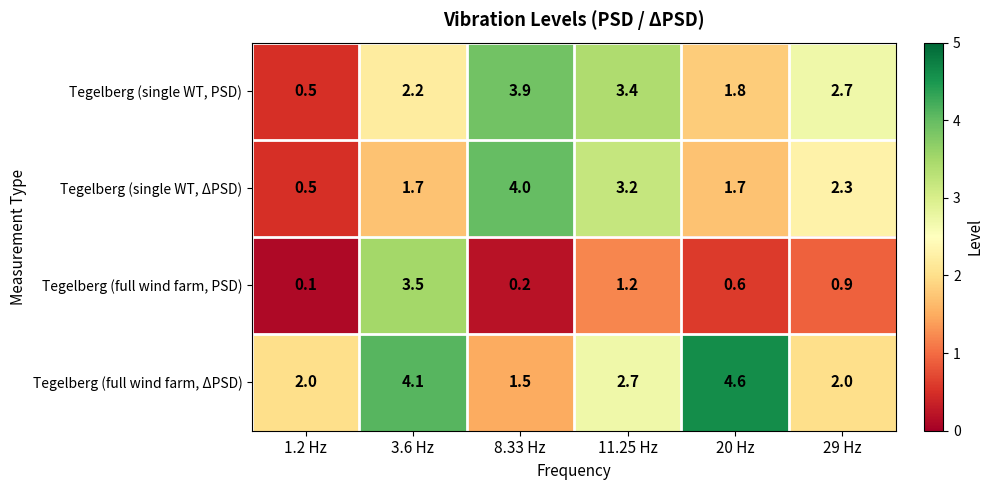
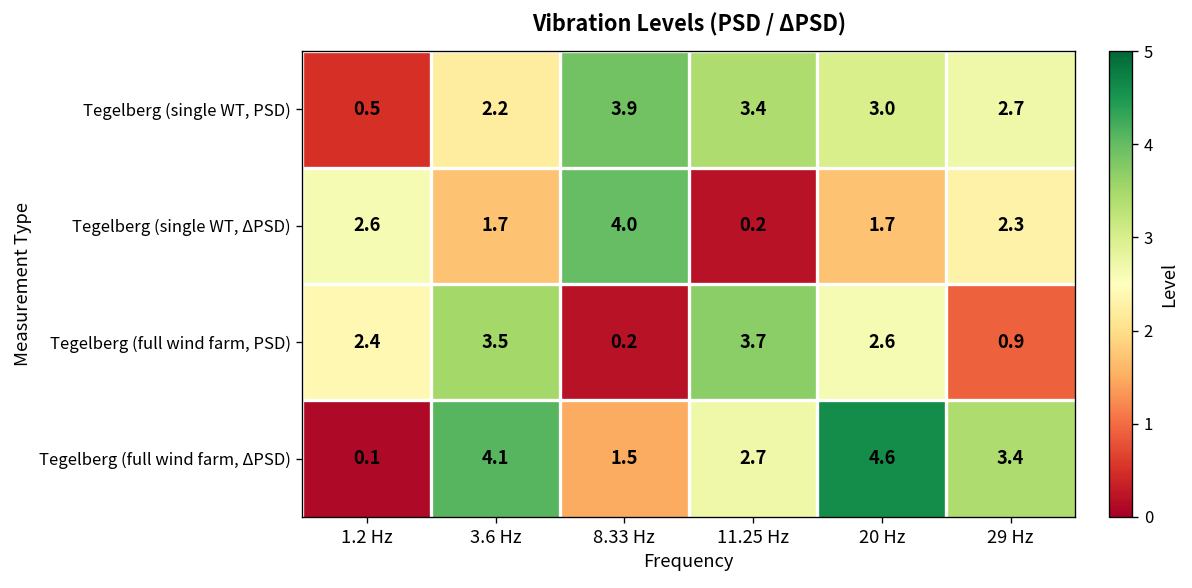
  {
    "Tegelberg (single WT, PSD)": {
      "1.2 Hz": 0.5,
      "3.6 Hz": 2.2,
      "8.33 Hz": 3.9,
      "11.25 Hz": 3.4,
-     "20 Hz": 1.8,
+     "20 Hz": 3.0,
      "29 Hz": 2.7
    },
    "Tegelberg (single WT, ΔPSD)": {
-     "1.2 Hz": 0.5,
+     "1.2 Hz": 2.6,
      "3.6 Hz": 1.7,
      "8.33 Hz": 4.0,
-     "11.25 Hz": 3.2,
+     "11.25 Hz": 0.2,
      "20 Hz": 1.7,
      "29 Hz": 2.3
    },
    "Tegelberg (full wind farm, PSD)": {
-     "1.2 Hz": 0.1,
+     "1.2 Hz": 2.4,
      "3.6 Hz": 3.5,
      "8.33 Hz": 0.2,
-     "11.25 Hz": 1.2,
-     "20 Hz": 0.6,
+     "11.25 Hz": 3.7,
+     "20 Hz": 2.6,
      "29 Hz": 0.9
    },
    "Tegelberg (full wind farm, ΔPSD)": {
-     "1.2 Hz": 2.0,
+     "1.2 Hz": 0.1,
      "3.6 Hz": 4.1,
      "8.33 Hz": 1.5,
      "11.25 Hz": 2.7,
      "20 Hz": 4.6,
-     "29 Hz": 2.0
+     "29 Hz": 3.4
    }
  }
